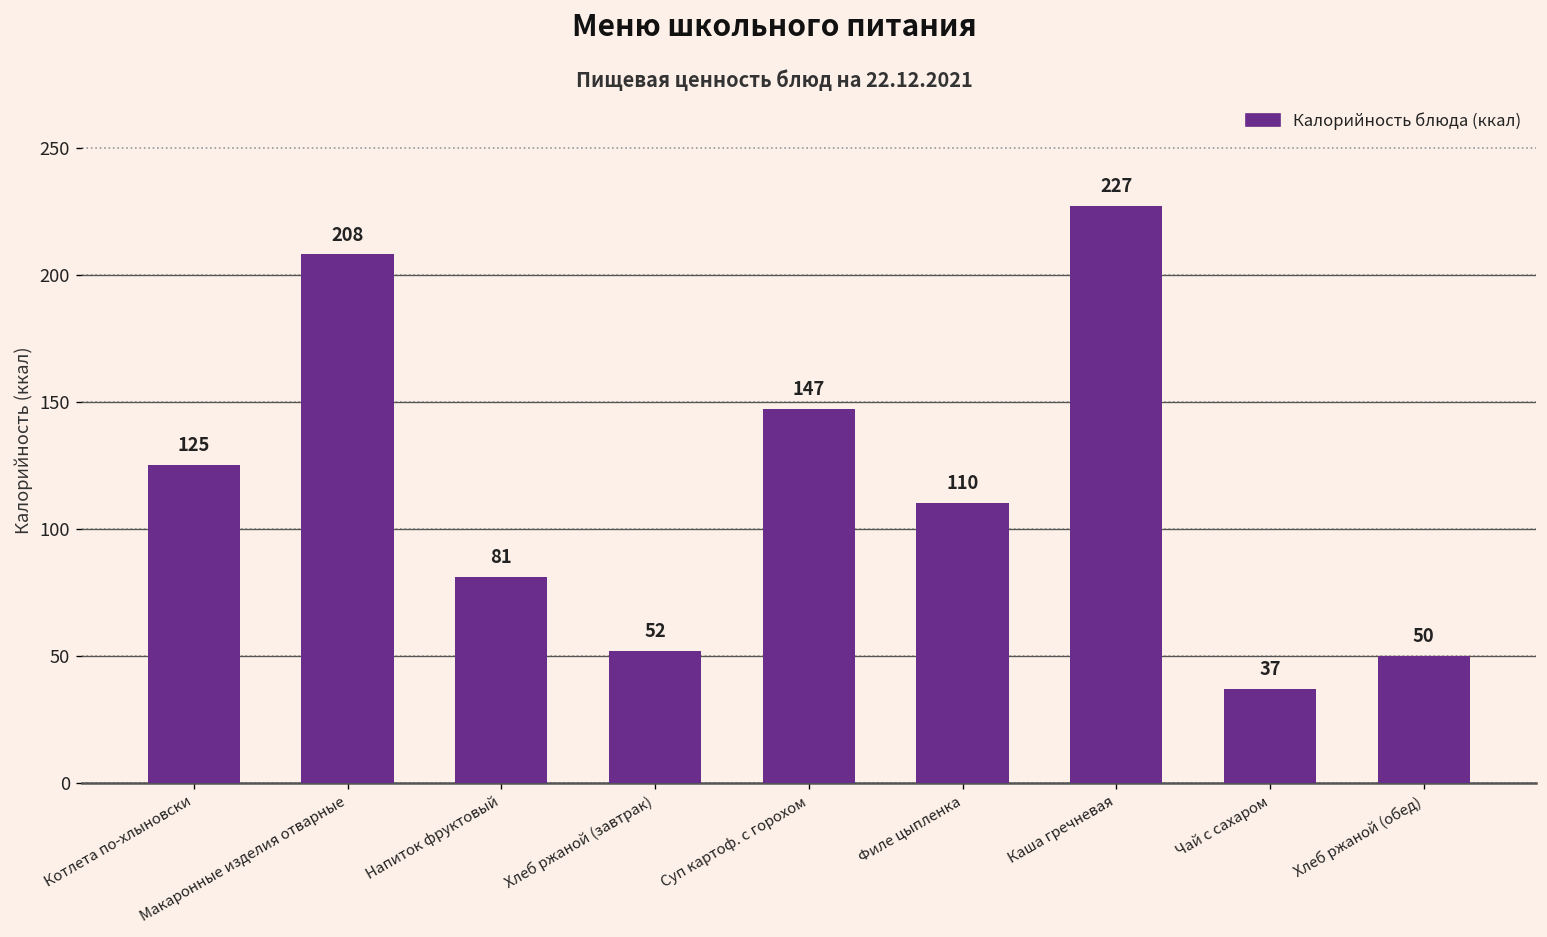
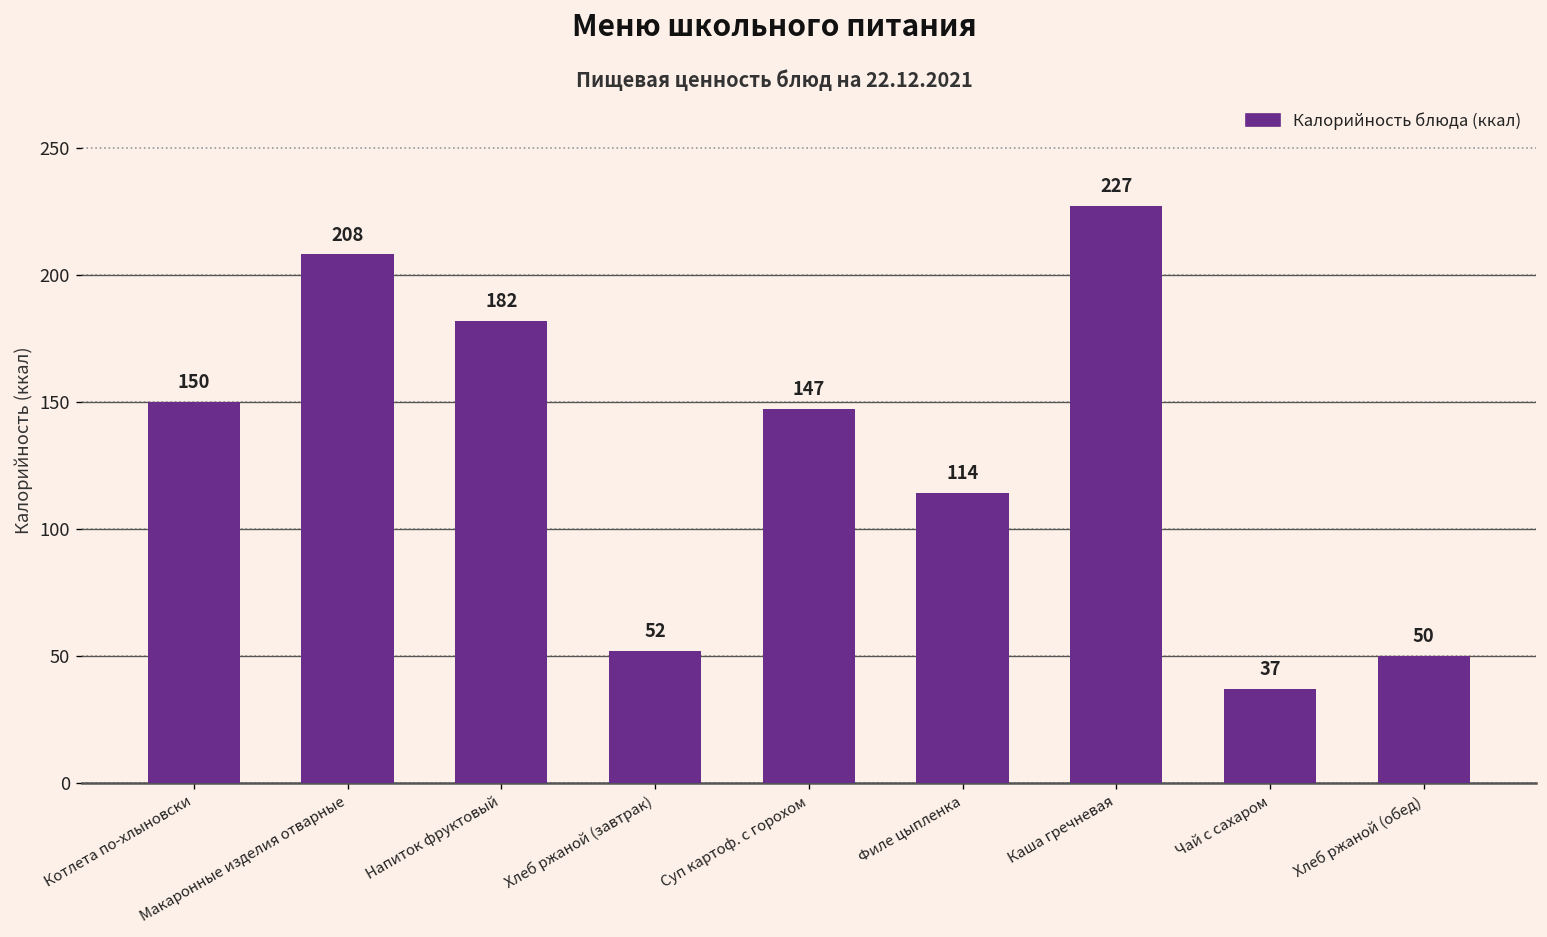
  {
-   "Котлета по-хлыновски": 125,
+   "Котлета по-хлыновски": 150,
    "Макаронные изделия отварные": 208,
-   "Напиток фруктовый": 81,
+   "Напиток фруктовый": 182,
    "Хлеб ржаной (завтрак)": 52,
    "Суп картоф. с горохом": 147,
-   "Филе цыпленка": 110,
+   "Филе цыпленка": 114,
    "Каша гречневая": 227,
    "Чай с сахаром": 37,
    "Хлеб ржаной (обед)": 50
  }
